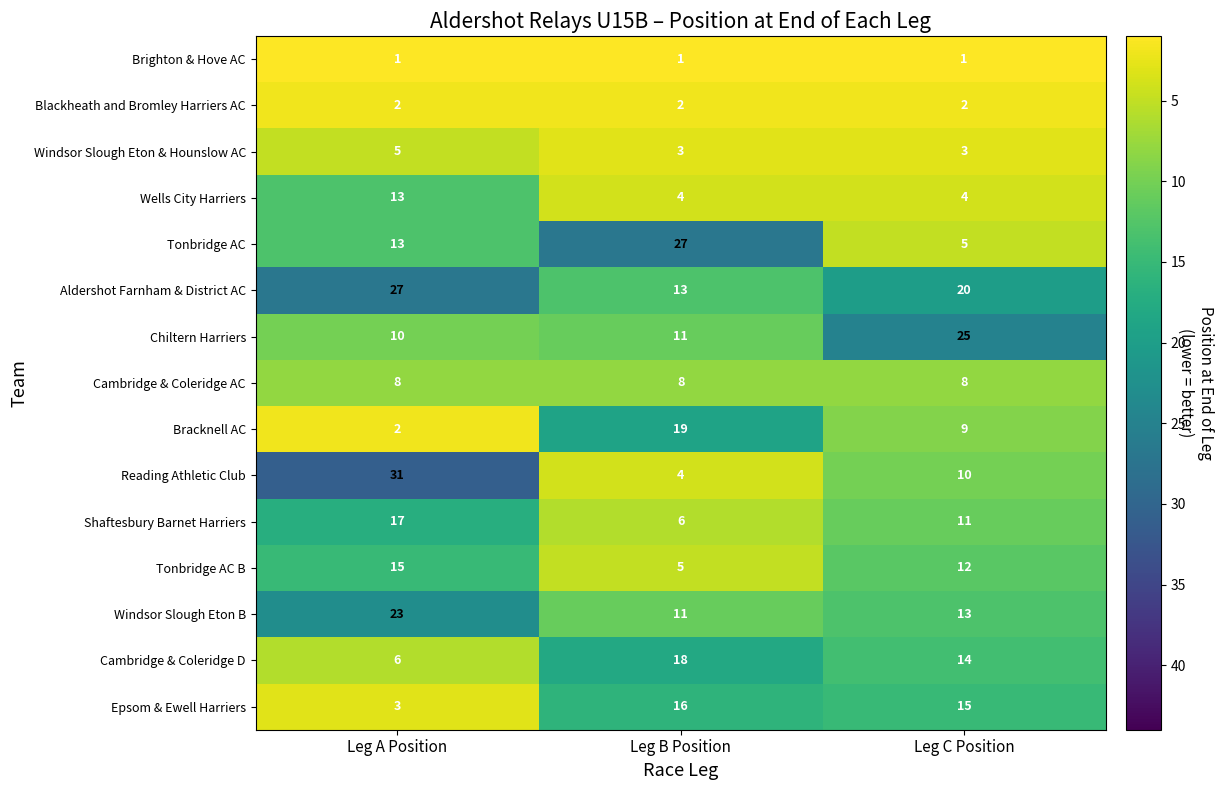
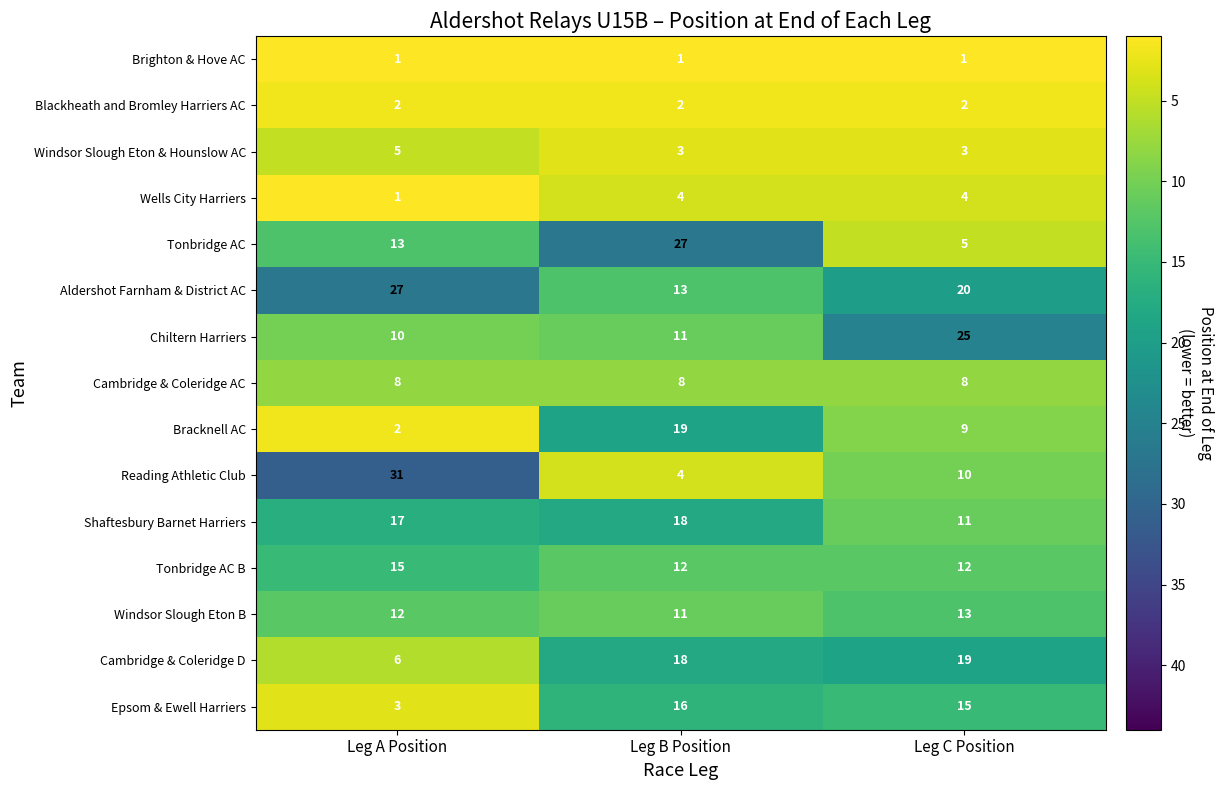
  {
    "Brighton & Hove AC": {
      "Leg A Position": 1,
      "Leg B Position": 1,
      "Leg C Position": 1
    },
    "Blackheath and Bromley Harriers AC": {
      "Leg A Position": 2,
      "Leg B Position": 2,
      "Leg C Position": 2
    },
    "Windsor Slough Eton & Hounslow AC": {
      "Leg A Position": 5,
      "Leg B Position": 3,
      "Leg C Position": 3
    },
    "Wells City Harriers": {
-     "Leg A Position": 13,
+     "Leg A Position": 1,
      "Leg B Position": 4,
      "Leg C Position": 4
    },
    "Tonbridge AC": {
      "Leg A Position": 13,
      "Leg B Position": 27,
      "Leg C Position": 5
    },
    "Aldershot Farnham & District AC": {
      "Leg A Position": 27,
      "Leg B Position": 13,
      "Leg C Position": 20
    },
    "Chiltern Harriers": {
      "Leg A Position": 10,
      "Leg B Position": 11,
      "Leg C Position": 25
    },
    "Cambridge & Coleridge AC": {
      "Leg A Position": 8,
      "Leg B Position": 8,
      "Leg C Position": 8
    },
    "Bracknell AC": {
      "Leg A Position": 2,
      "Leg B Position": 19,
      "Leg C Position": 9
    },
    "Reading Athletic Club": {
      "Leg A Position": 31,
      "Leg B Position": 4,
      "Leg C Position": 10
    },
    "Shaftesbury Barnet Harriers": {
      "Leg A Position": 17,
-     "Leg B Position": 6,
+     "Leg B Position": 18,
      "Leg C Position": 11
    },
    "Tonbridge AC B": {
      "Leg A Position": 15,
-     "Leg B Position": 5,
+     "Leg B Position": 12,
      "Leg C Position": 12
    },
    "Windsor Slough Eton B": {
-     "Leg A Position": 23,
+     "Leg A Position": 12,
      "Leg B Position": 11,
      "Leg C Position": 13
    },
    "Cambridge & Coleridge D": {
      "Leg A Position": 6,
      "Leg B Position": 18,
-     "Leg C Position": 14
+     "Leg C Position": 19
    },
    "Epsom & Ewell Harriers": {
      "Leg A Position": 3,
      "Leg B Position": 16,
      "Leg C Position": 15
    }
  }
